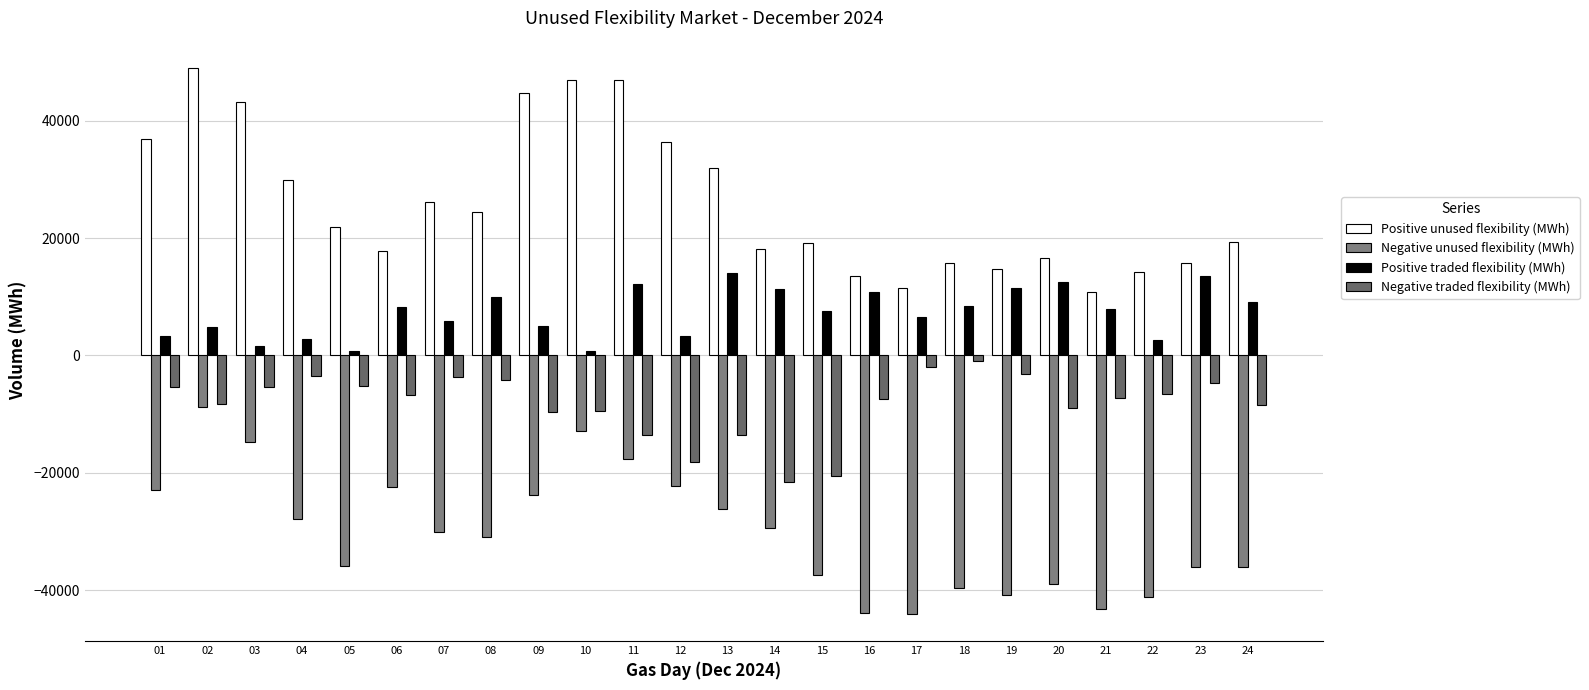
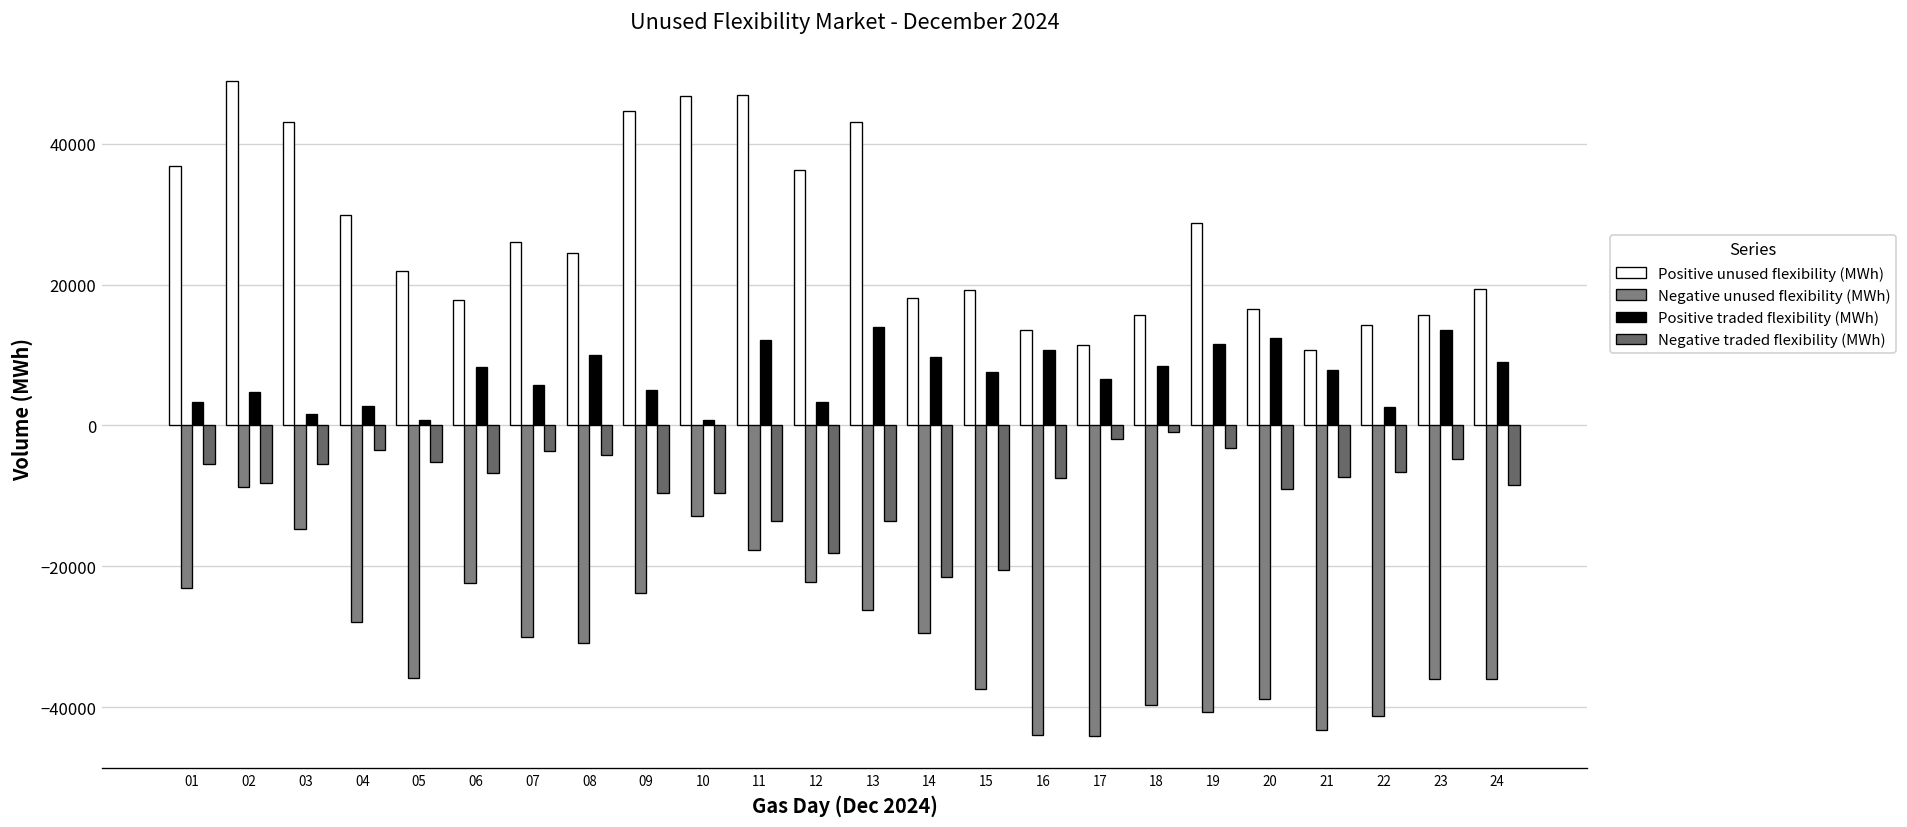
  {
    "Positive unused flexibility (MWh)": {
      "01": 37000,
      "02": 49000,
      "03": 43000,
      "04": 30000,
      "05": 22000,
      "06": 18000,
      "07": 26000,
      "08": 24000,
      "09": 45000,
      "10": 47000,
      "11": 47000,
      "12": 36000,
-     "13": 32000,
+     "13": 43000,
      "14": 18000,
      "15": 19000,
      "16": 13000,
      "17": 11000,
      "18": 16000,
-     "19": 15000,
+     "19": 29000,
      "20": 17000,
      "21": 11000,
      "22": 14000,
      "23": 16000,
      "24": 19000
    },
    "Positive traded flexibility (MWh)": {
      "01": 3000,
      "02": 5000,
      "03": 2000,
      "04": 3000,
      "05": 1000,
      "06": 8000,
      "07": 6000,
      "08": 10000,
      "09": 5000,
      "10": 1000,
      "11": 12000,
      "12": 3000,
      "13": 14000,
-     "14": 11000,
+     "14": 10000,
      "15": 8000,
      "16": 11000,
      "17": 7000,
      "18": 8000,
      "19": 11000,
      "20": 12000,
      "21": 8000,
      "22": 3000,
      "23": 14000,
      "24": 9000
    }
  }
